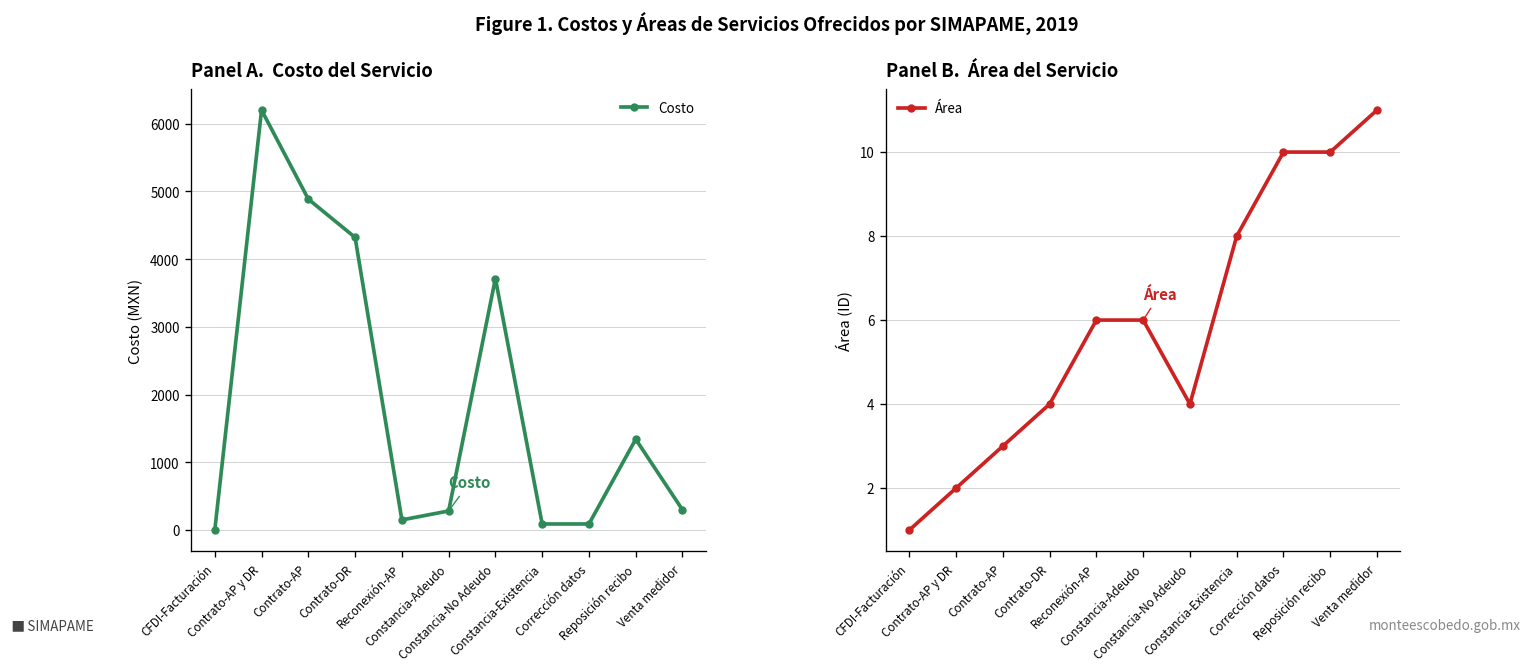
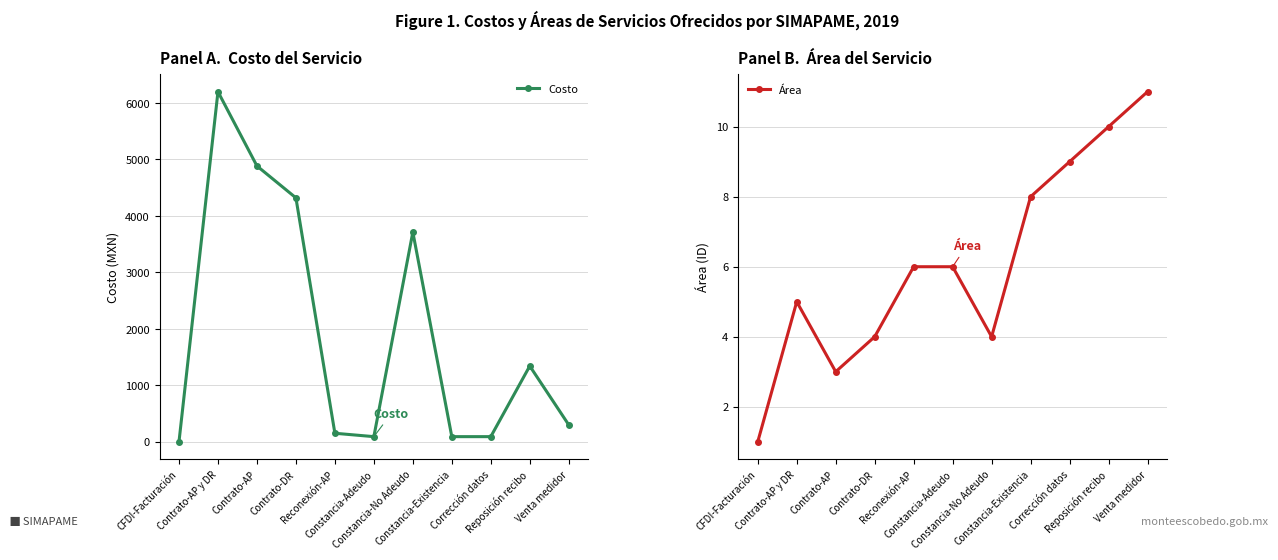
  {
    "Panel A. Costo del Servicio": {
      "CFDI-Facturación": 0,
      "Contrato-AP y DR": 6200,
      "Contrato-AP": 4900,
      "Contrato-DR": 4300,
      "Reconexión-AP": 200,
-     "Constancia-Adeudo": 300,
+     "Constancia-Adeudo": 100,
      "Constancia-No Adeudo": 3700,
      "Constancia-Existencia": 100,
      "Corrección datos": 100,
      "Reposición recibo": 1300,
      "Venta medidor": 300
    },
    "Panel B. Área del Servicio": {
      "CFDI-Facturación": 1,
-     "Contrato-AP y DR": 2,
+     "Contrato-AP y DR": 5,
      "Contrato-AP": 3,
      "Contrato-DR": 4,
      "Reconexión-AP": 6,
      "Constancia-Adeudo": 6,
      "Constancia-No Adeudo": 4,
      "Constancia-Existencia": 8,
-     "Corrección datos": 10,
+     "Corrección datos": 9,
      "Reposición recibo": 10,
      "Venta medidor": 11
    }
  }
